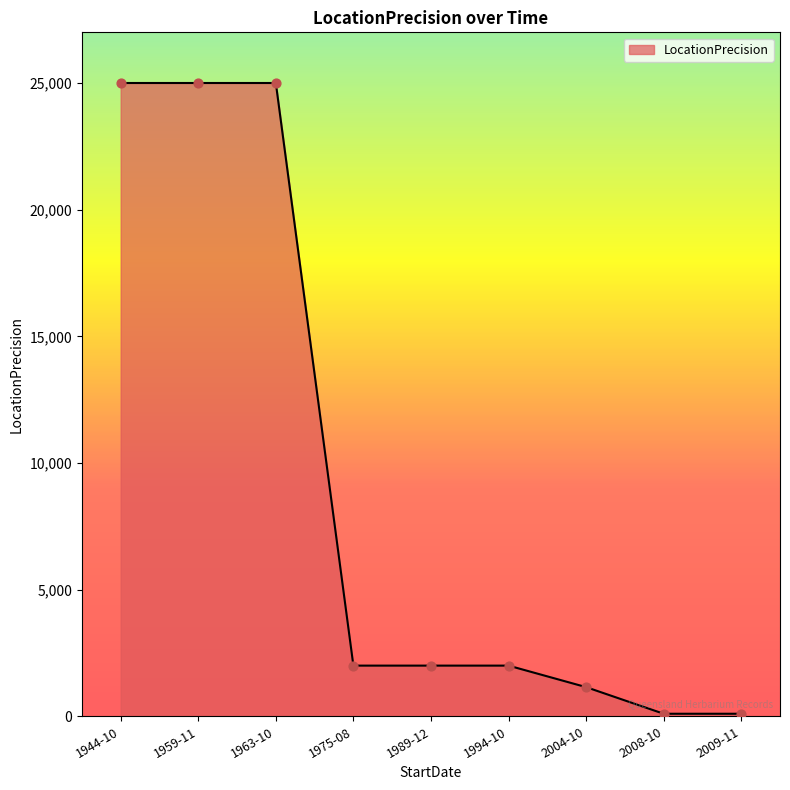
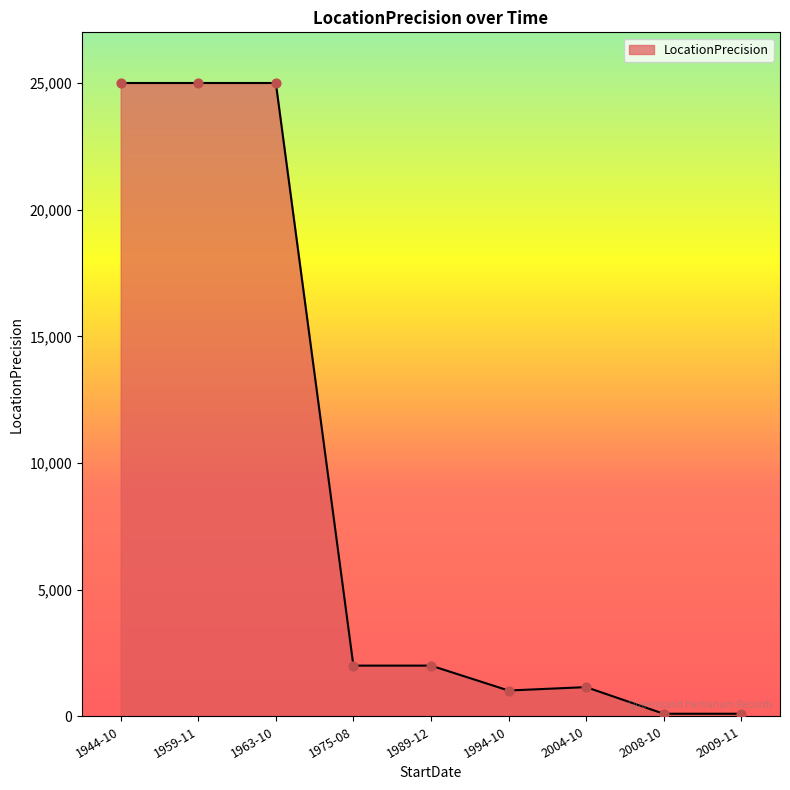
  {
    "1944-10": "25,000",
    "1959-11": "25,000",
    "1963-10": "25,000",
    "1975-08": "2,000",
    "1989-12": "2,000",
-   "1994-10": "2,000",
+   "1994-10": "1,000",
    "2004-10": "1,200",
    "2008-10": "100",
    "2009-11": "100"
  }
